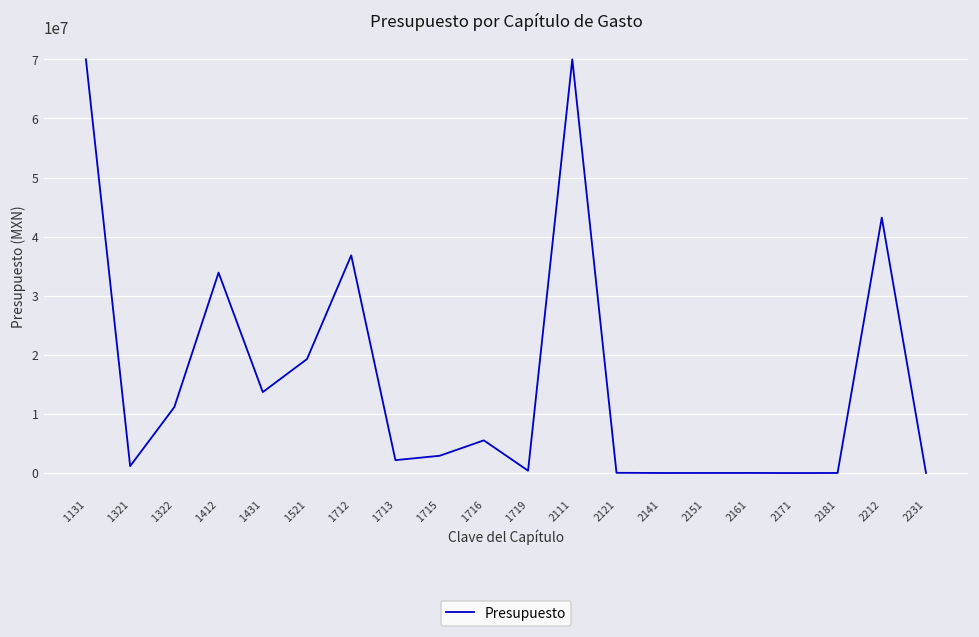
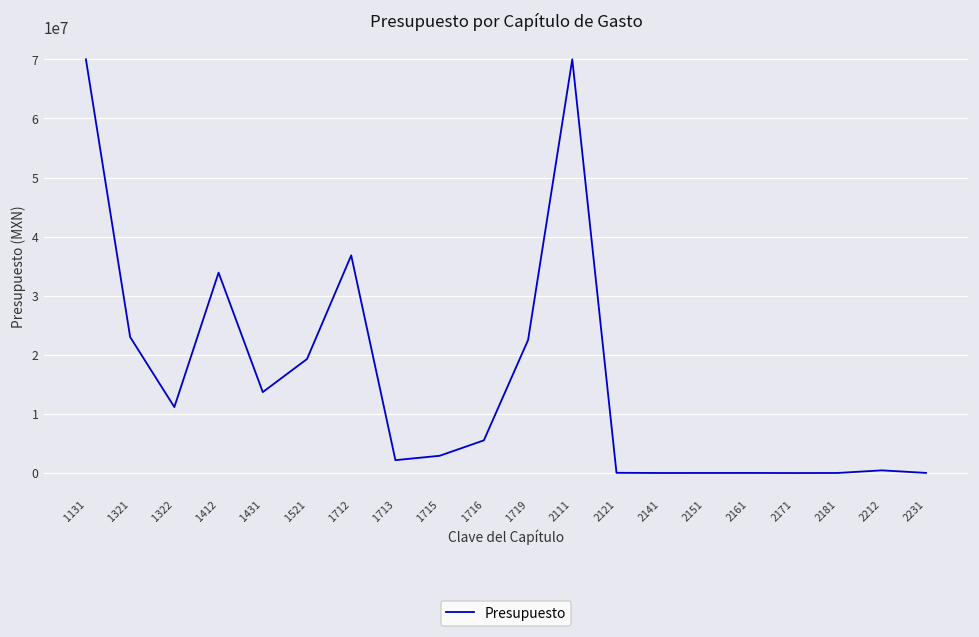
  {
    "1131": 70000000,
-   "1321": 1000000,
+   "1321": 23000000,
    "1322": 11000000,
    "1412": 34000000,
    "1431": 14000000,
    "1521": 19000000,
    "1712": 37000000,
    "1713": 2000000,
    "1715": 3000000,
    "1716": 6000000,
-   "1719": 0,
+   "1719": 23000000,
    "2111": 70000000,
    "2121": 0,
    "2141": 0,
    "2151": 0,
    "2161": 0,
    "2171": 0,
    "2181": 0,
-   "2212": 43000000,
+   "2212": 0,
    "2231": 0
  }
